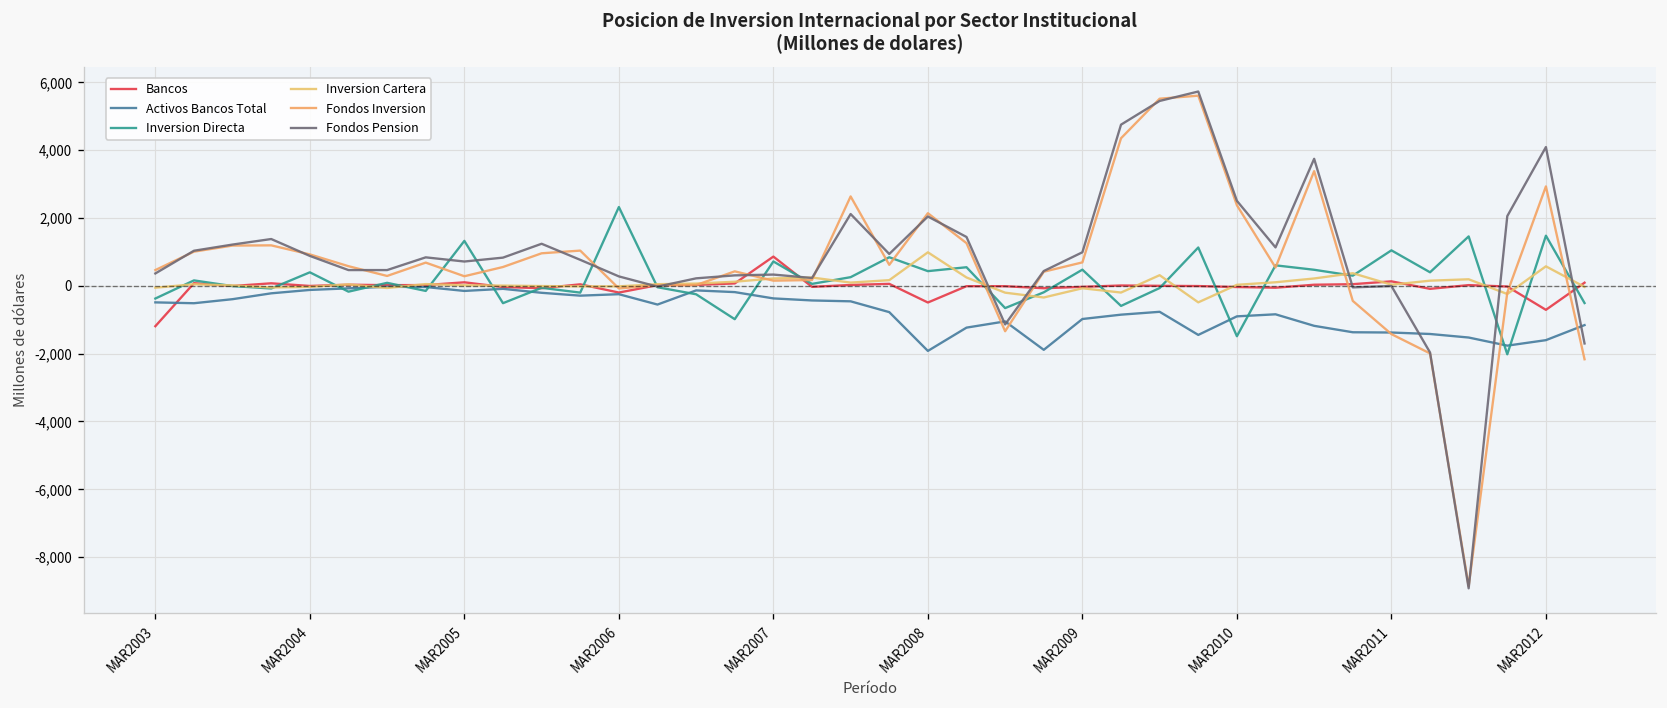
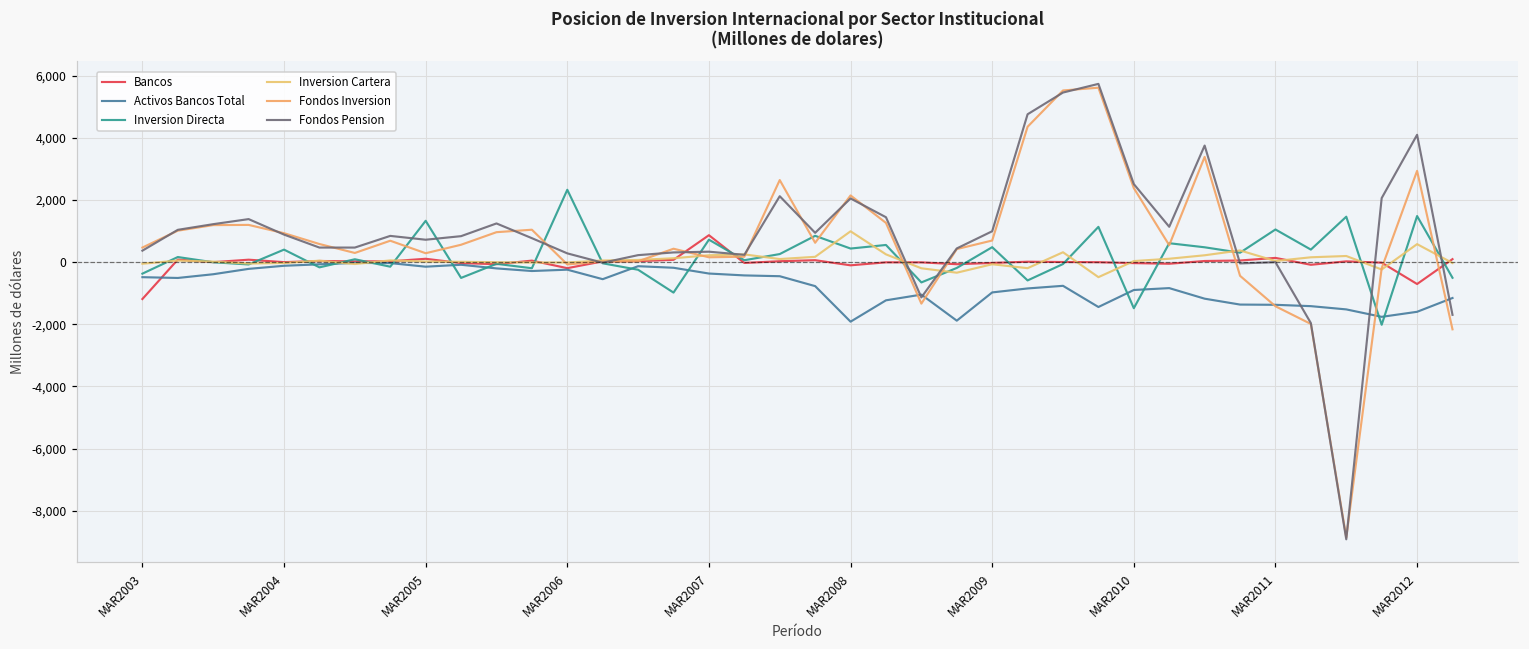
  {
    "Bancos": {
      "MAR2003": "-1,200",
      "MAR2007": "900",
-     "MAR2008": "-500",
+     "MAR2008": "-100",
      "MAR2011": "100",
      "MAR2012": "-700"
    }
  }
